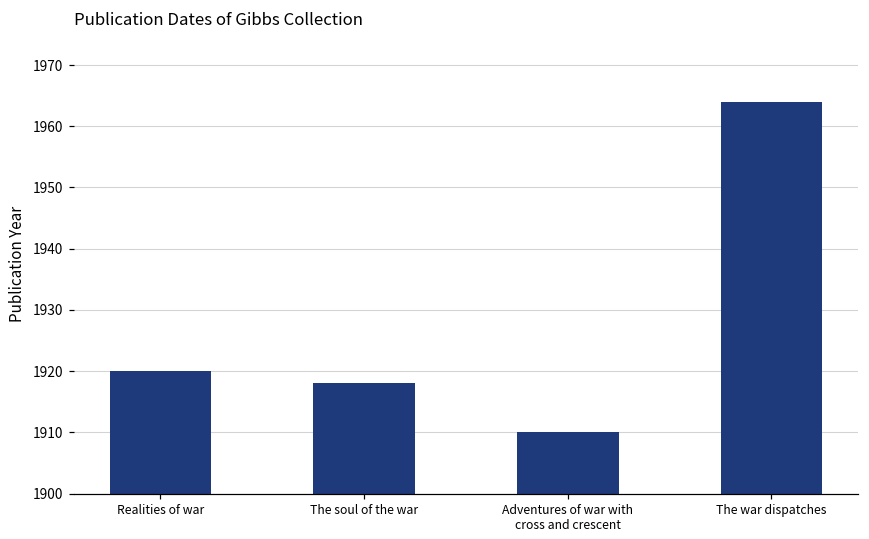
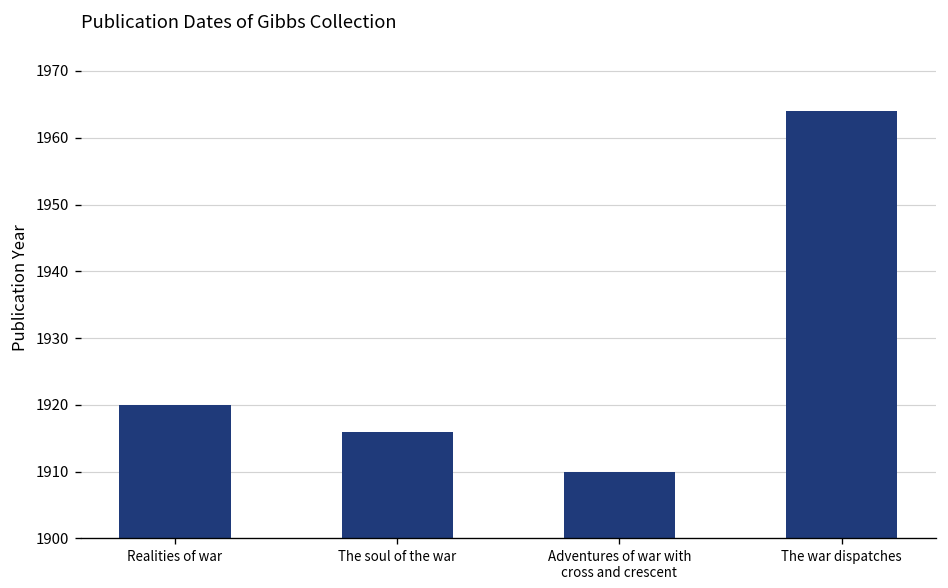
  {
    "Realities of war": 1920,
-   "The soul of the war": 1918,
+   "The soul of the war": 1916,
    "Adventures of war with cross and crescent": 1910,
    "The war dispatches": 1964
  }
